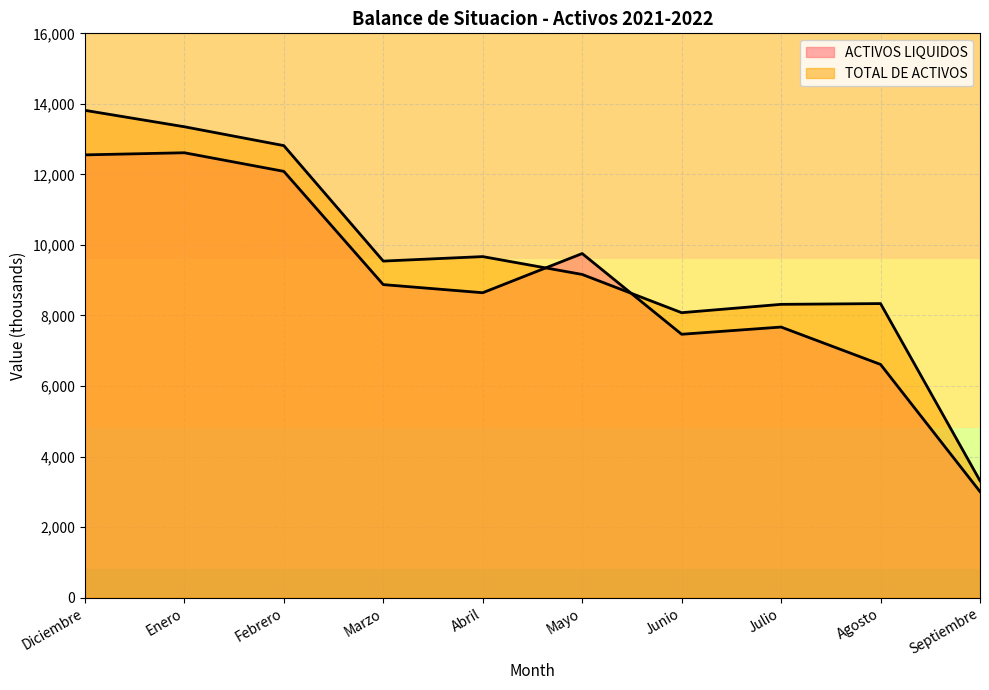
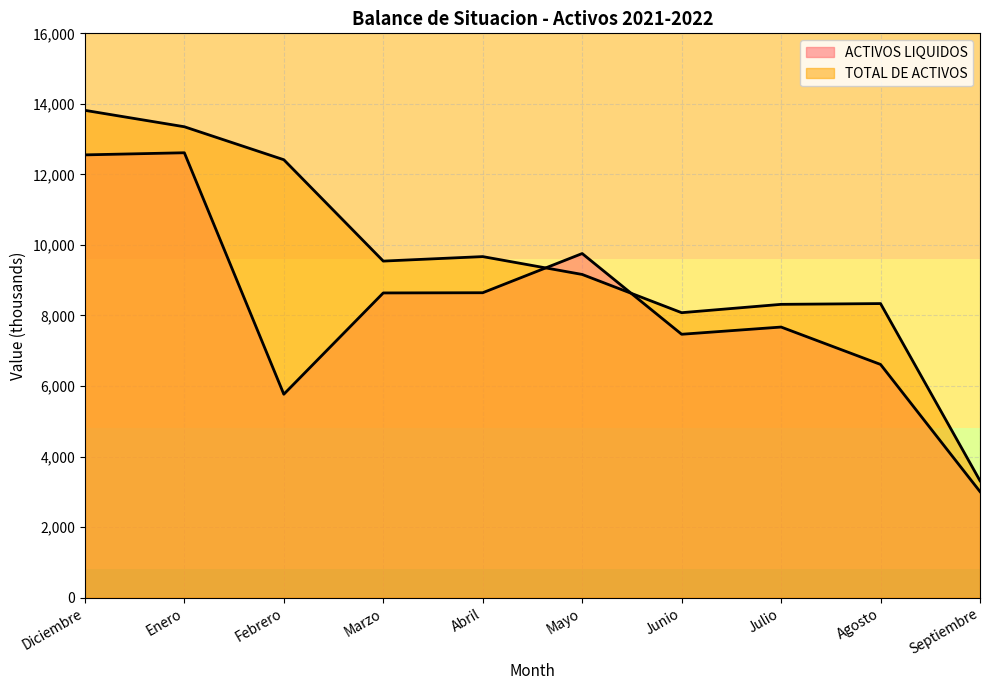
  {
    "ACTIVOS LIQUIDOS": {
      "Diciembre": "12,600",
      "Enero": "12,600",
-     "Febrero": "12,100",
-     "Marzo": "8,900",
+     "Febrero": "5,800",
+     "Marzo": "8,600",
      "Abril": "8,600",
      "Mayo": "9,800",
      "Junio": "7,500",
      "Julio": "7,700",
      "Agosto": "6,600",
      "Septiembre": "3,000"
    },
    "TOTAL DE ACTIVOS": {
      "Diciembre": "13,800",
      "Enero": "13,400",
-     "Febrero": "12,800",
+     "Febrero": "12,400",
      "Marzo": "9,500",
      "Abril": "9,700",
      "Mayo": "9,200",
      "Junio": "8,100",
      "Julio": "8,300",
      "Agosto": "8,300",
      "Septiembre": "3,300"
    }
  }
